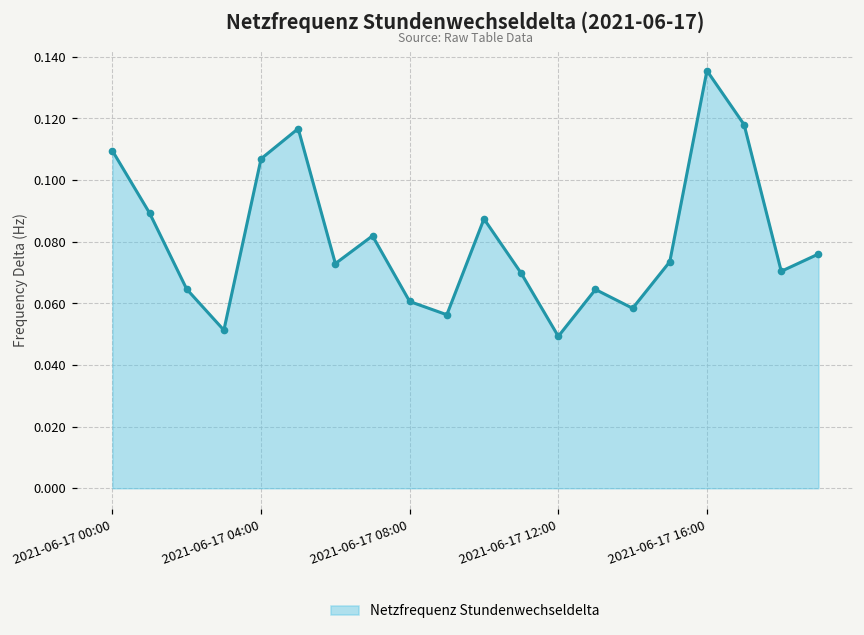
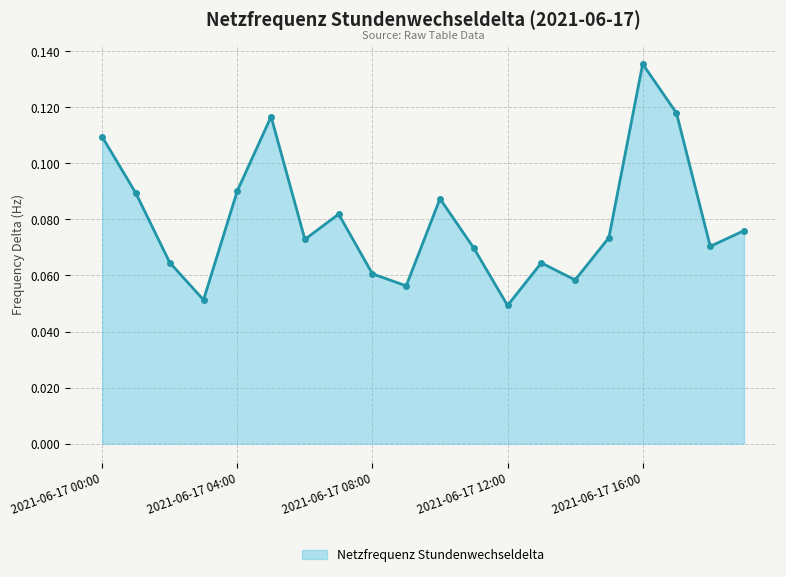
  {
    "2021-06-17 00:00": 0.110,
-   "2021-06-17 04:00": 0.107,
+   "2021-06-17 04:00": 0.090,
    "2021-06-17 08:00": 0.061,
    "2021-06-17 12:00": 0.049,
    "2021-06-17 16:00": 0.136
  }
